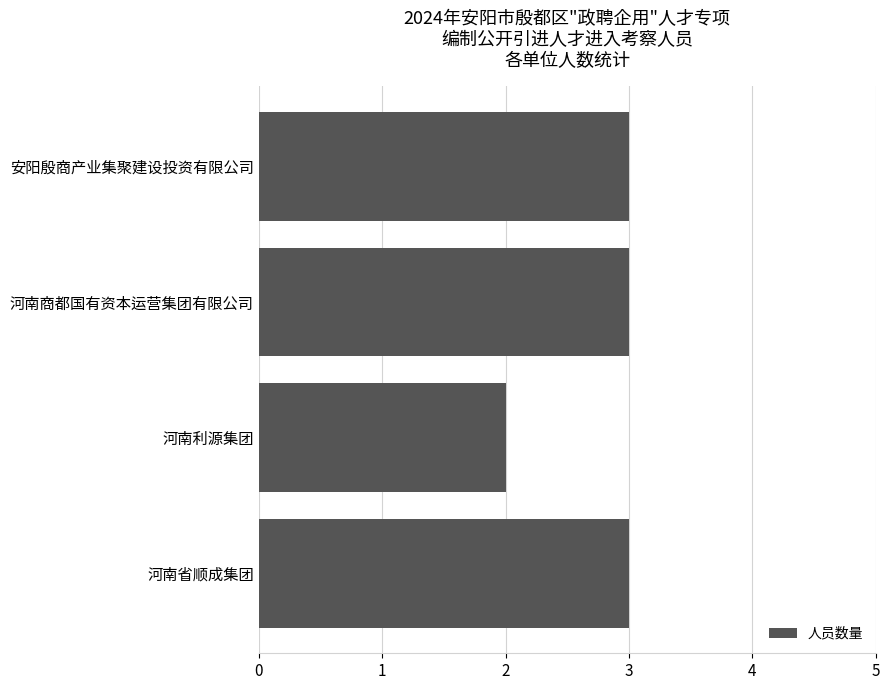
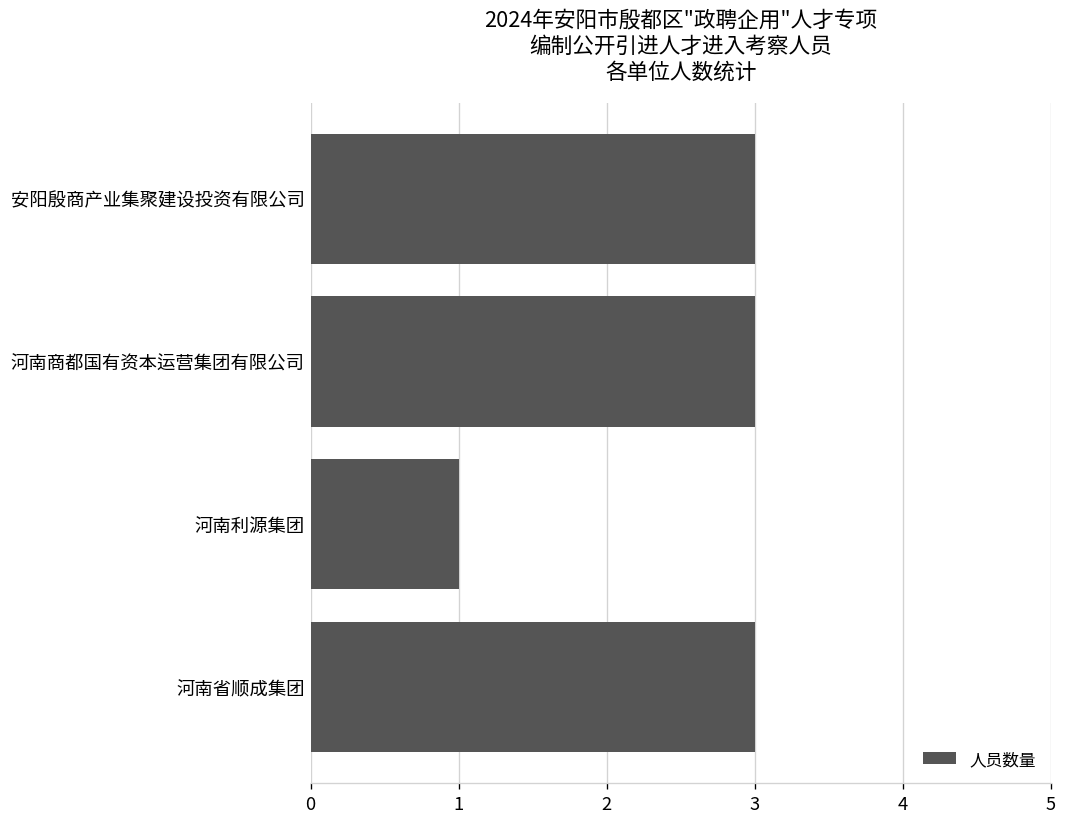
  {
    "安阳殷商产业集聚建设投资有限公司": 3,
    "河南商都国有资本运营集团有限公司": 3,
-   "河南利源集团": 2,
+   "河南利源集团": 1,
    "河南省顺成集团": 3
  }
